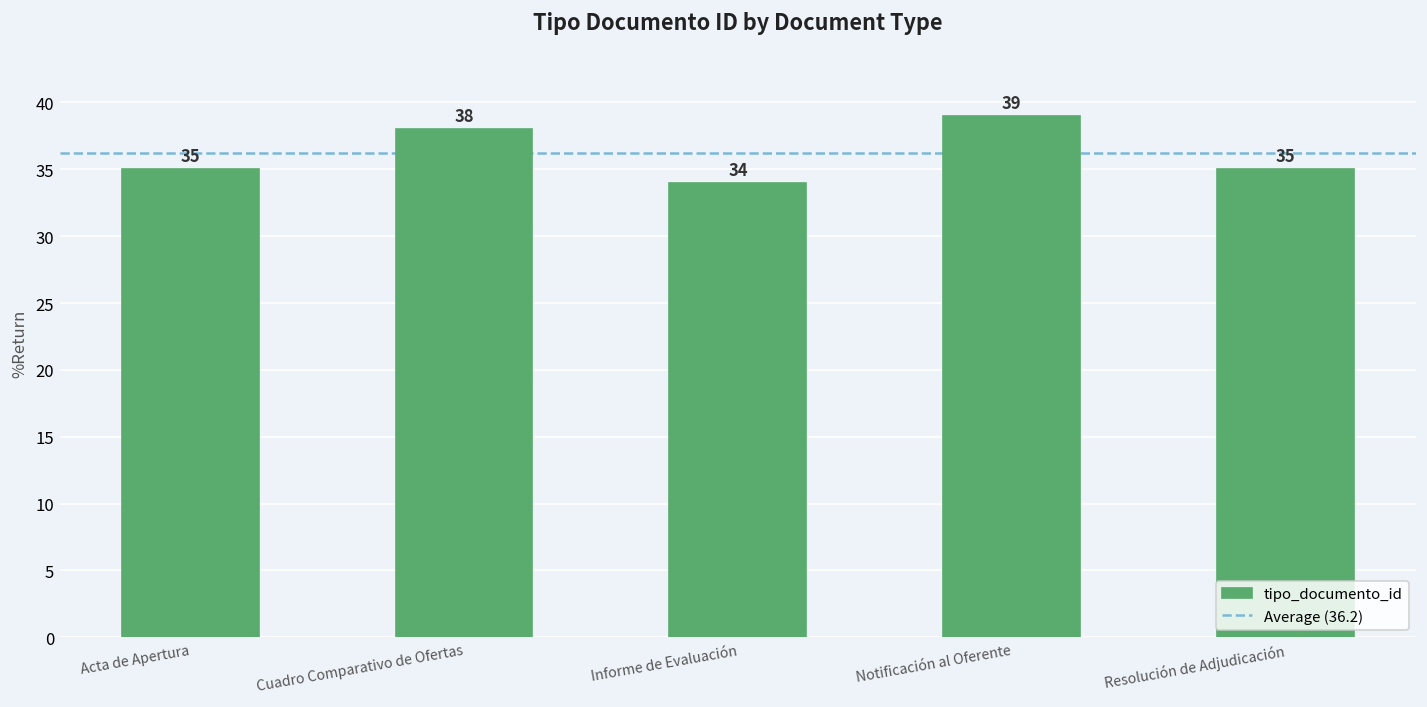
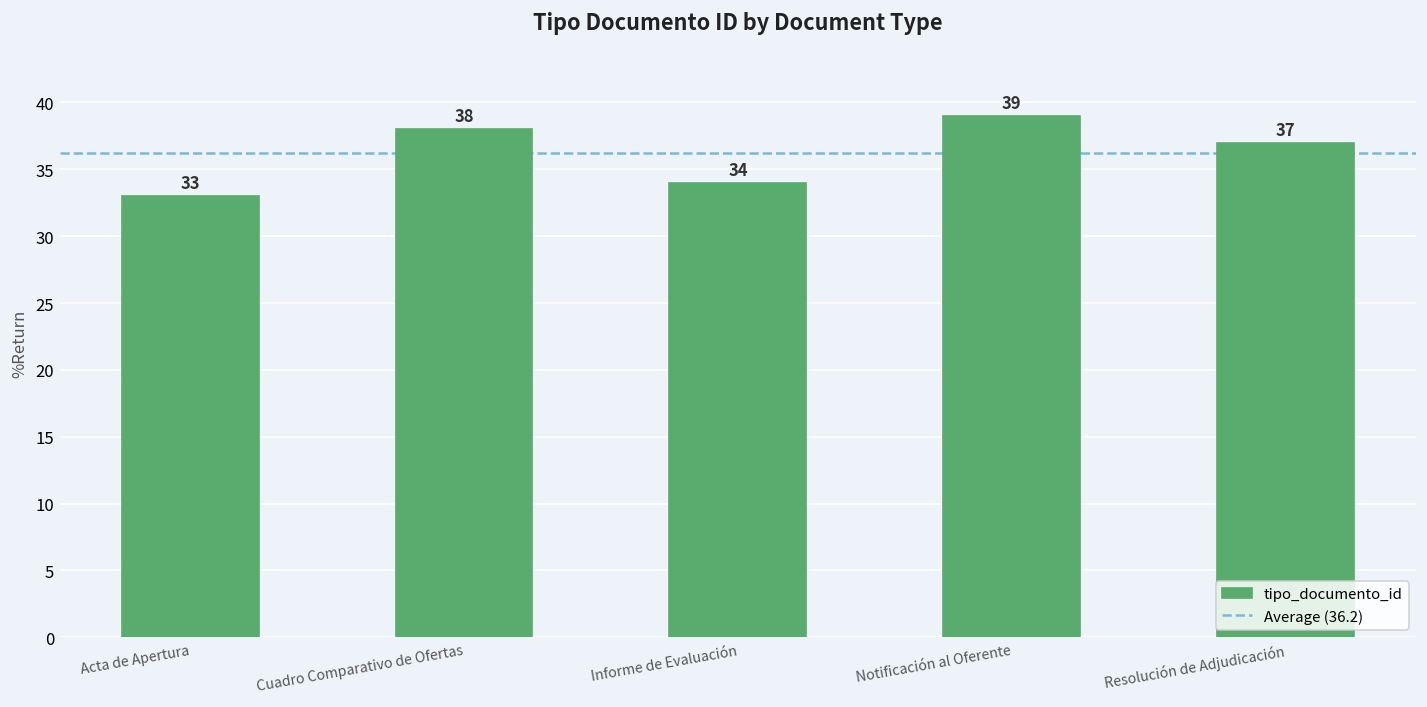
  {
-   "Acta de Apertura": 35,
+   "Acta de Apertura": 33,
    "Cuadro Comparativo de Ofertas": 38,
    "Informe de Evaluación": 34,
    "Notificación al Oferente": 39,
-   "Resolución de Adjudicación": 35
+   "Resolución de Adjudicación": 37
  }
